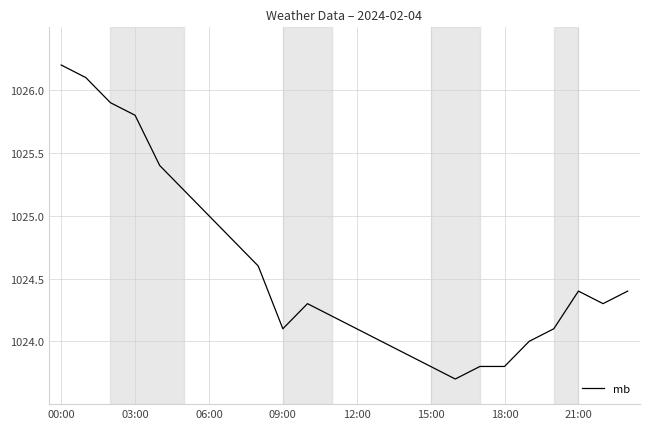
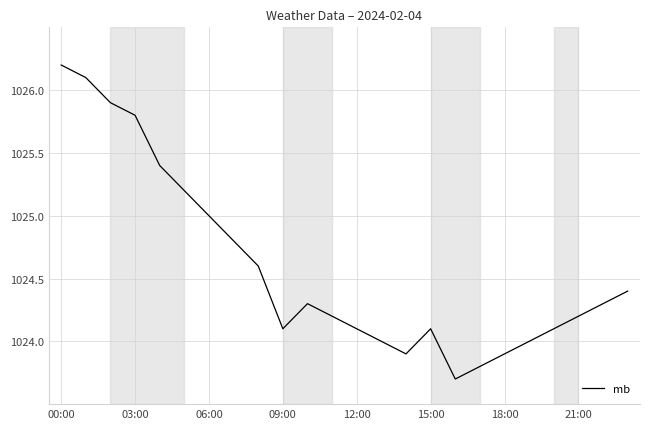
  {
    "00:00": 1026.2,
    "03:00": 1025.8,
    "06:00": 1025.0,
    "09:00": 1024.1,
    "12:00": 1024.1,
-   "15:00": 1023.8,
-   "18:00": 1023.8,
-   "21:00": 1024.4
+   "15:00": 1024.1,
+   "18:00": 1023.9,
+   "21:00": 1024.2
  }
